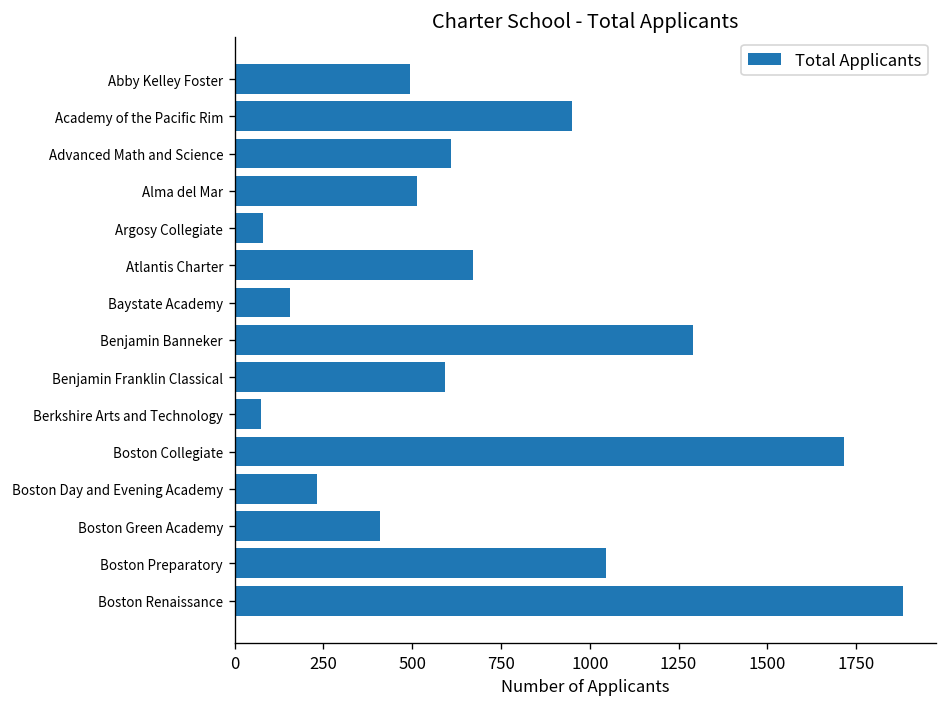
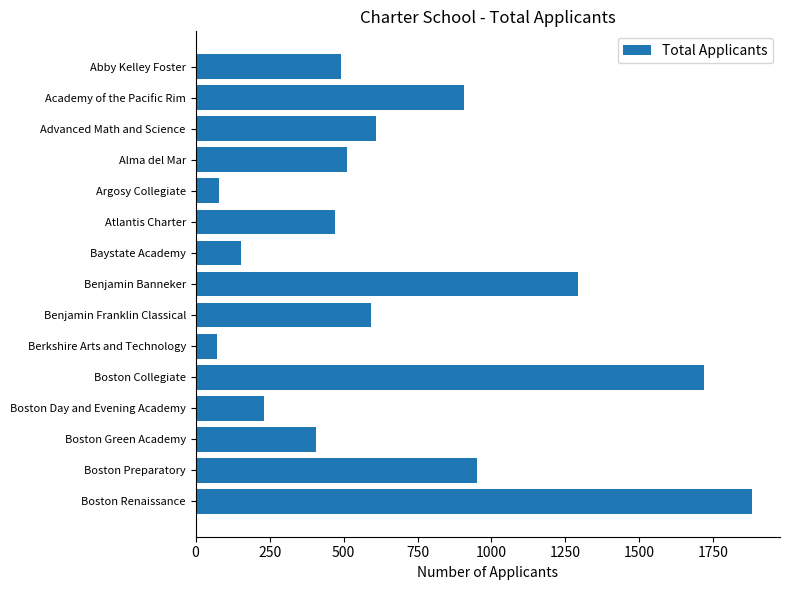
  {
    "Abby Kelley Foster": 490,
-   "Academy of the Pacific Rim": 950,
+   "Academy of the Pacific Rim": 910,
    "Advanced Math and Science": 610,
    "Alma del Mar": 510,
    "Argosy Collegiate": 80,
-   "Atlantis Charter": 670,
+   "Atlantis Charter": 470,
    "Baystate Academy": 160,
    "Benjamin Banneker": 1290,
    "Benjamin Franklin Classical": 590,
    "Berkshire Arts and Technology": 70,
    "Boston Collegiate": 1720,
    "Boston Day and Evening Academy": 230,
    "Boston Green Academy": 410,
-   "Boston Preparatory": 1050,
+   "Boston Preparatory": 950,
    "Boston Renaissance": 1880
  }
